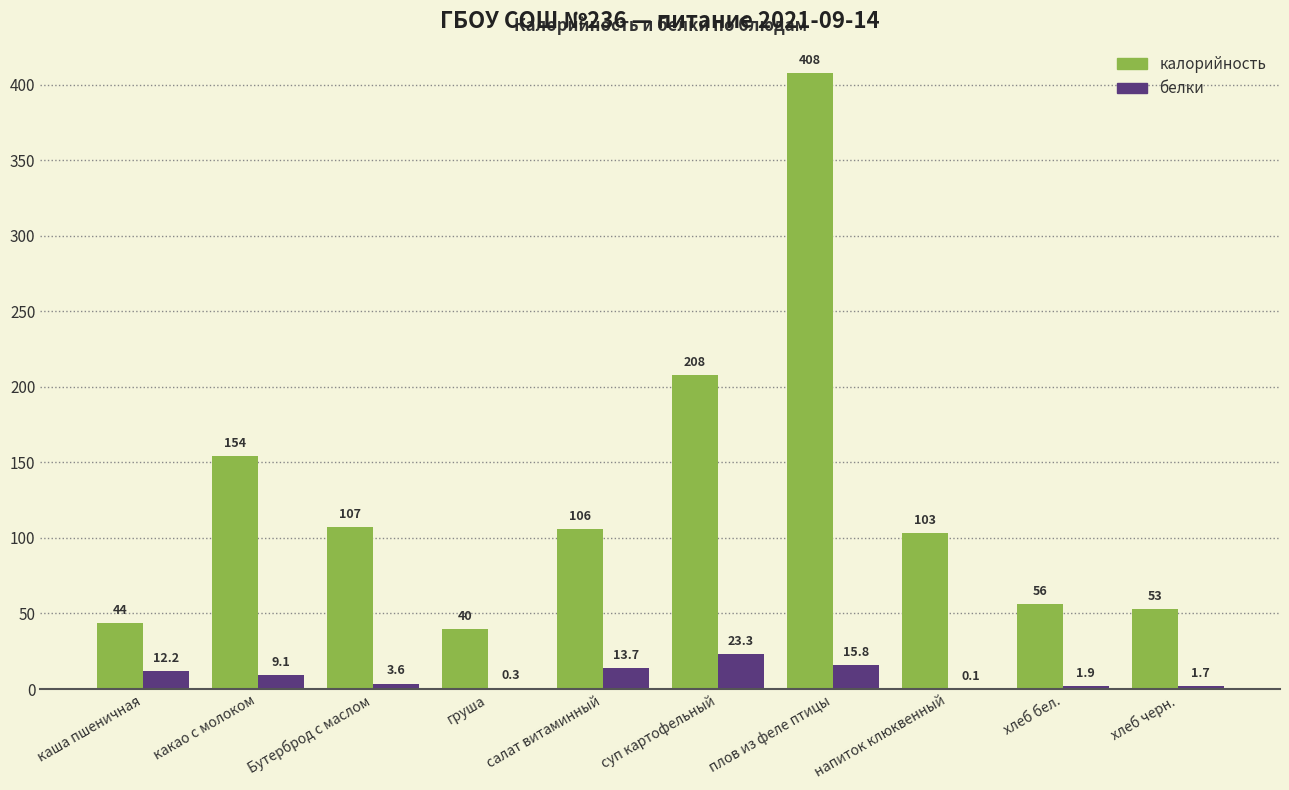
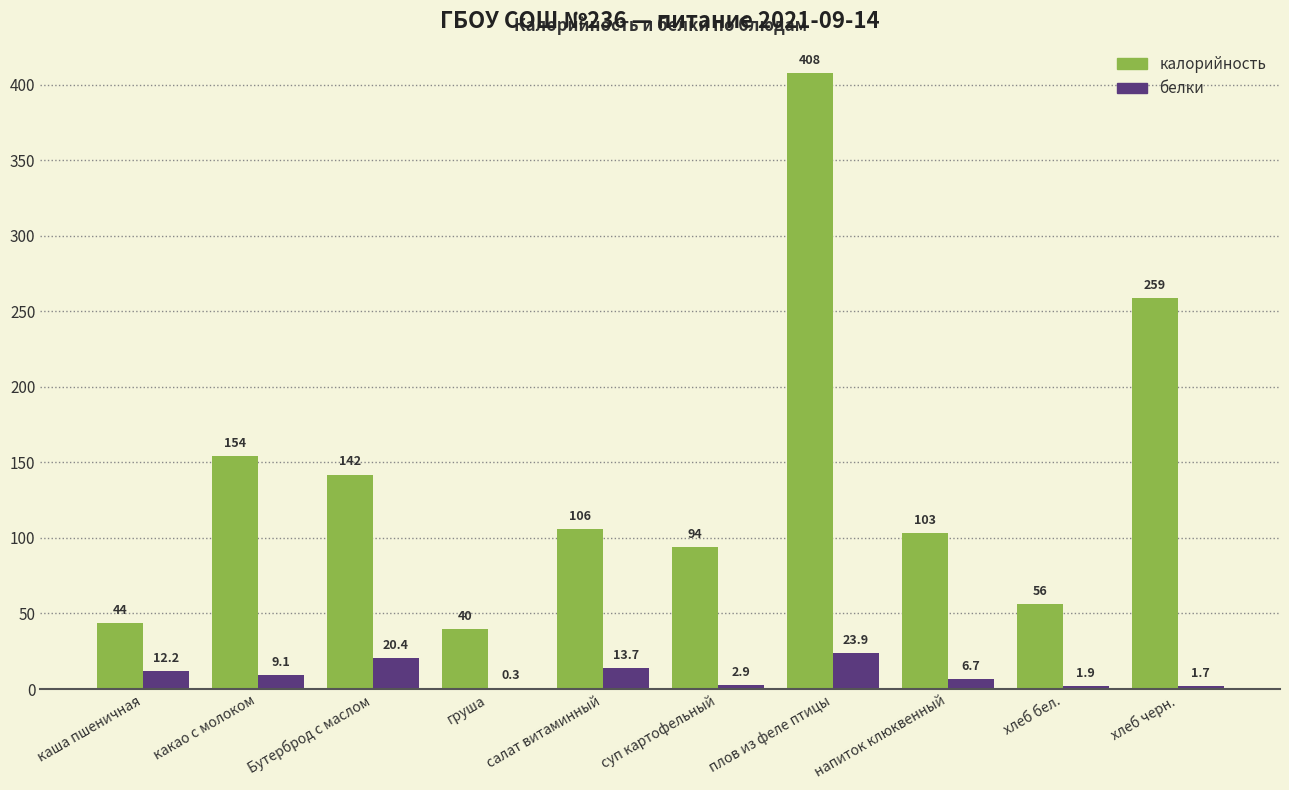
  {
    "калорийность": {
      "каша пшеничная": 44,
      "какао с молоком": 154,
-     "Бутерброд с маслом": 107,
+     "Бутерброд с маслом": 142,
      "груша": 40,
      "салат витаминный": 106,
-     "суп картофельный": 208,
+     "суп картофельный": 94,
      "плов из феле птицы": 408,
      "напиток клюквенный": 103,
      "хлеб бел.": 56,
-     "хлеб черн.": 53
+     "хлеб черн.": 259
    },
    "белки": {
      "каша пшеничная": 12.2,
      "какао с молоком": 9.1,
-     "Бутерброд с маслом": 3.6,
+     "Бутерброд с маслом": 20.4,
      "груша": 0.3,
      "салат витаминный": 13.7,
-     "суп картофельный": 23.3,
-     "плов из феле птицы": 15.8,
-     "напиток клюквенный": 0.1,
+     "суп картофельный": 2.9,
+     "плов из феле птицы": 23.9,
+     "напиток клюквенный": 6.7,
      "хлеб бел.": 1.9,
      "хлеб черн.": 1.7
    }
  }
